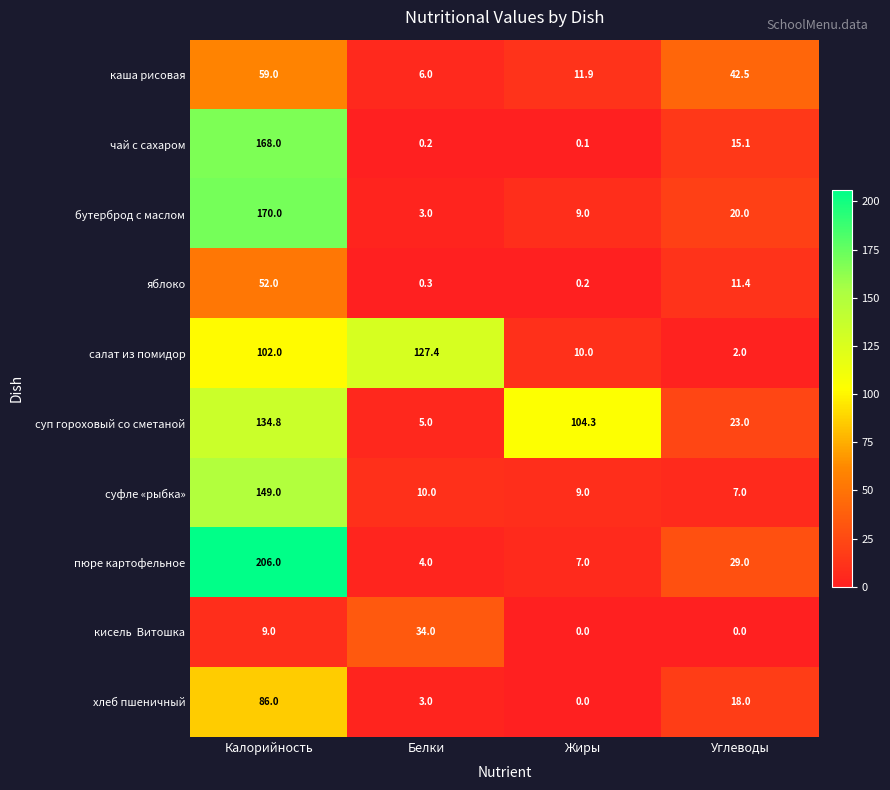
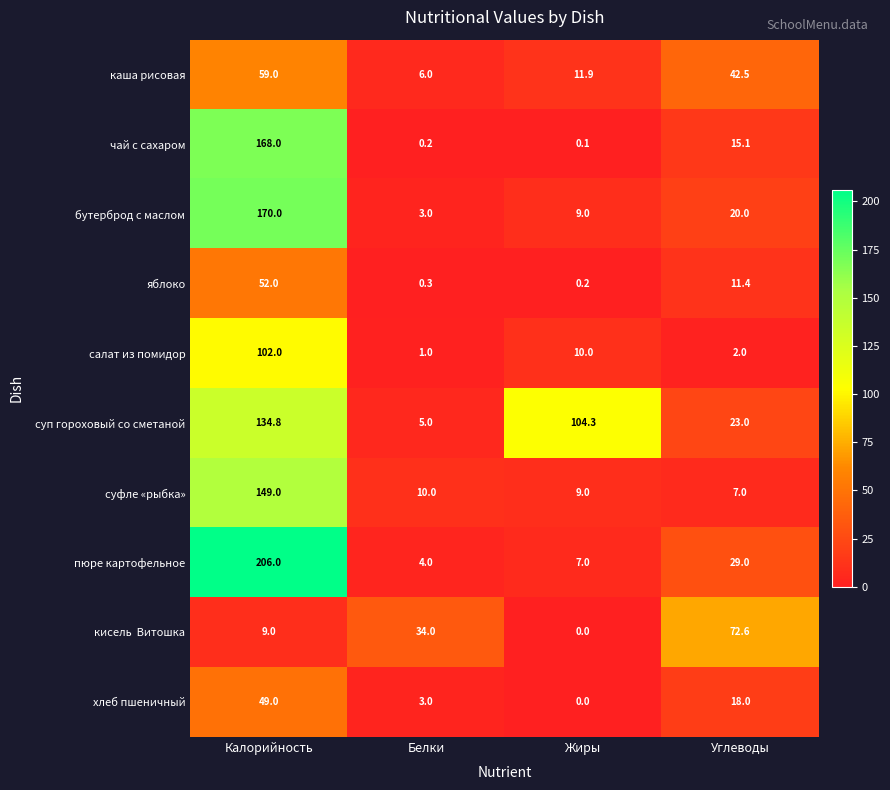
  {
    "каша рисовая": {
      "Калорийность": 59.0,
      "Белки": 6.0,
      "Жиры": 11.9,
      "Углеводы": 42.5
    },
    "чай с сахаром": {
      "Калорийность": 168.0,
      "Белки": 0.2,
      "Жиры": 0.1,
      "Углеводы": 15.1
    },
    "бутерброд с маслом": {
      "Калорийность": 170.0,
      "Белки": 3.0,
      "Жиры": 9.0,
      "Углеводы": 20.0
    },
    "яблоко": {
      "Калорийность": 52.0,
      "Белки": 0.3,
      "Жиры": 0.2,
      "Углеводы": 11.4
    },
    "салат из помидор": {
      "Калорийность": 102.0,
-     "Белки": 127.4,
+     "Белки": 1.0,
      "Жиры": 10.0,
      "Углеводы": 2.0
    },
    "суп гороховый со сметаной": {
      "Калорийность": 134.8,
      "Белки": 5.0,
      "Жиры": 104.3,
      "Углеводы": 23.0
    },
    "суфле «рыбка»": {
      "Калорийность": 149.0,
      "Белки": 10.0,
      "Жиры": 9.0,
      "Углеводы": 7.0
    },
    "пюре картофельное": {
      "Калорийность": 206.0,
      "Белки": 4.0,
      "Жиры": 7.0,
      "Углеводы": 29.0
    },
    "кисель Витошка": {
      "Калорийность": 9.0,
      "Белки": 34.0,
      "Жиры": 0.0,
-     "Углеводы": 0.0
+     "Углеводы": 72.6
    },
    "хлеб пшеничный": {
-     "Калорийность": 86.0,
+     "Калорийность": 49.0,
      "Белки": 3.0,
      "Жиры": 0.0,
      "Углеводы": 18.0
    }
  }
